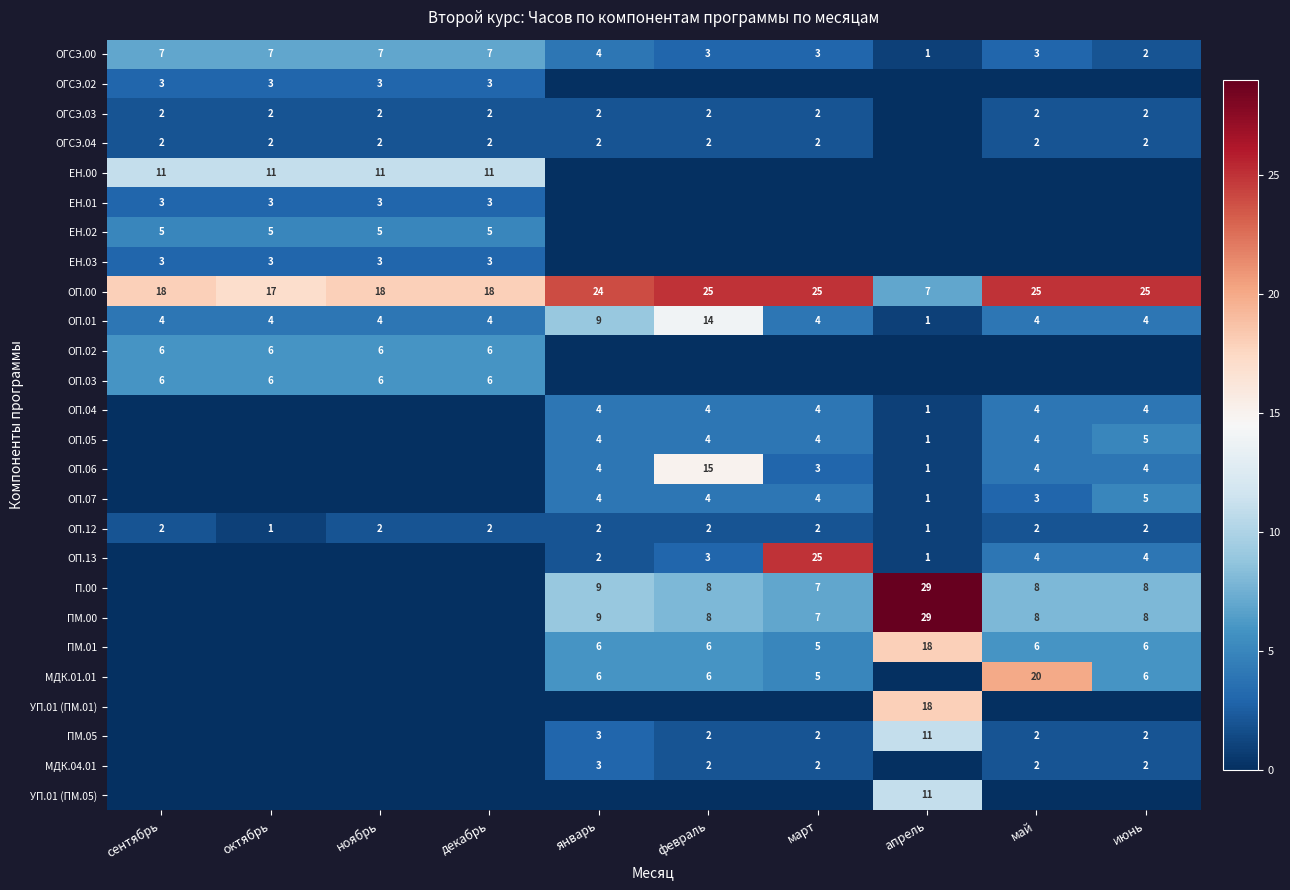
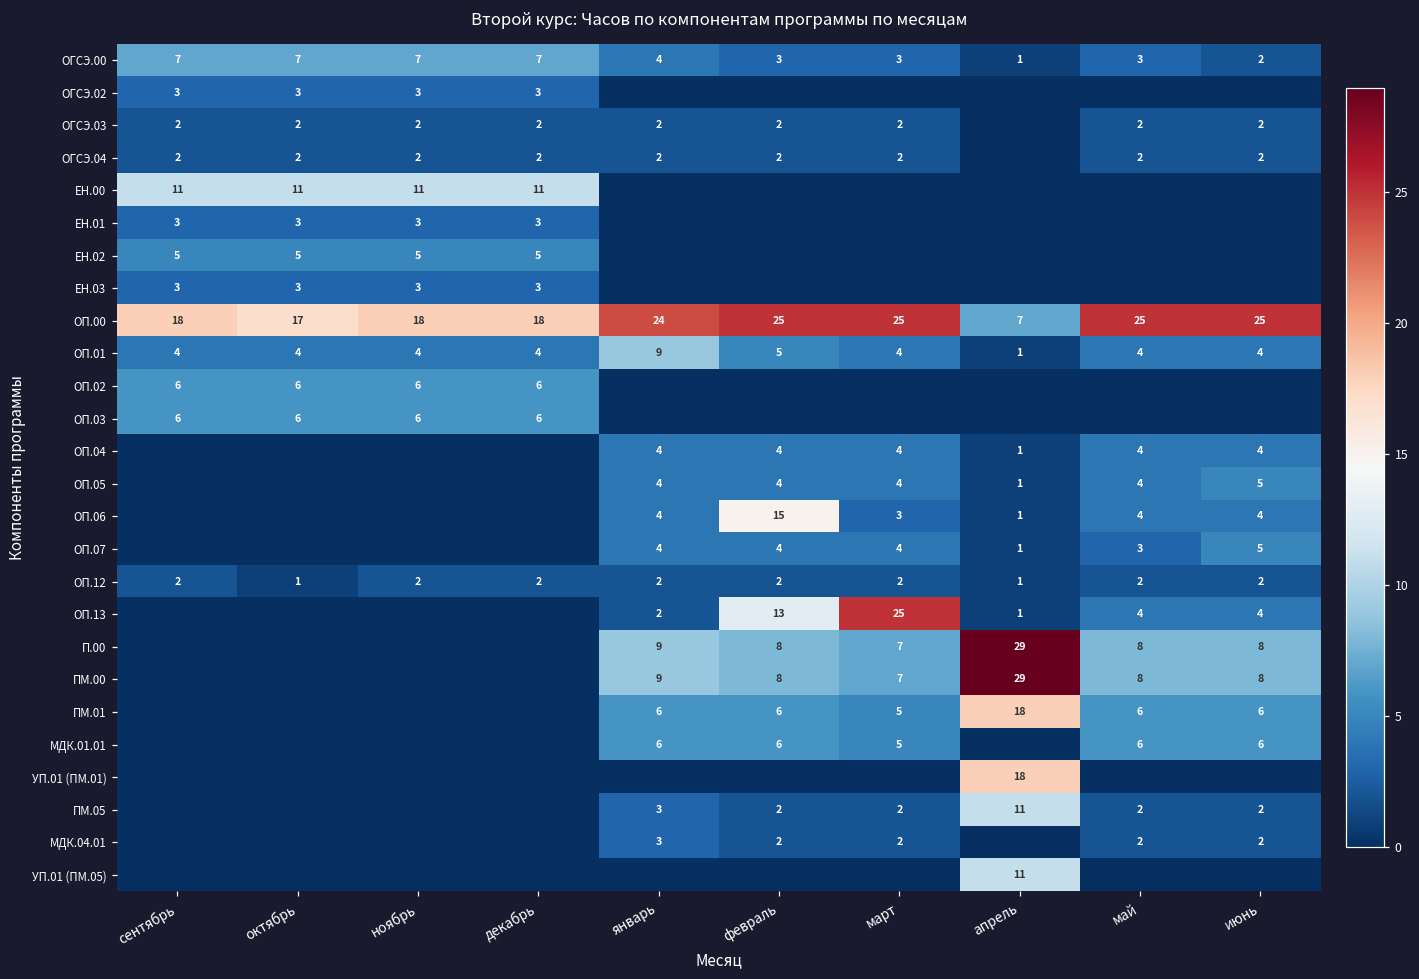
  {
    "ОГСЭ.00": {
      "сентябрь": 7,
      "октябрь": 7,
      "ноябрь": 7,
      "декабрь": 7,
      "январь": 4,
      "февраль": 3,
      "март": 3,
      "апрель": 1,
      "май": 3,
      "июнь": 2
    },
    "ОГСЭ.02": {
      "сентябрь": 3,
      "октябрь": 3,
      "ноябрь": 3,
      "декабрь": 3
    },
    "ОГСЭ.03": {
      "сентябрь": 2,
      "октябрь": 2,
      "ноябрь": 2,
      "декабрь": 2,
      "январь": 2,
      "февраль": 2,
      "март": 2,
      "май": 2,
      "июнь": 2
    },
    "ОГСЭ.04": {
      "сентябрь": 2,
      "октябрь": 2,
      "ноябрь": 2,
      "декабрь": 2,
      "январь": 2,
      "февраль": 2,
      "март": 2,
      "май": 2,
      "июнь": 2
    },
    "ЕН.00": {
      "сентябрь": 11,
      "октябрь": 11,
      "ноябрь": 11,
      "декабрь": 11
    },
    "ЕН.01": {
      "сентябрь": 3,
      "октябрь": 3,
      "ноябрь": 3,
      "декабрь": 3
    },
    "ЕН.02": {
      "сентябрь": 5,
      "октябрь": 5,
      "ноябрь": 5,
      "декабрь": 5
    },
    "ЕН.03": {
      "сентябрь": 3,
      "октябрь": 3,
      "ноябрь": 3,
      "декабрь": 3
    },
    "ОП.00": {
      "сентябрь": 18,
      "октябрь": 17,
      "ноябрь": 18,
      "декабрь": 18,
      "январь": 24,
      "февраль": 25,
      "март": 25,
      "апрель": 7,
      "май": 25,
      "июнь": 25
    },
    "ОП.01": {
      "сентябрь": 4,
      "октябрь": 4,
      "ноябрь": 4,
      "декабрь": 4,
      "январь": 9,
-     "февраль": 14,
+     "февраль": 5,
      "март": 4,
      "апрель": 1,
      "май": 4,
      "июнь": 4
    },
    "ОП.02": {
      "сентябрь": 6,
      "октябрь": 6,
      "ноябрь": 6,
      "декабрь": 6
    },
    "ОП.03": {
      "сентябрь": 6,
      "октябрь": 6,
      "ноябрь": 6,
      "декабрь": 6
    },
    "ОП.04": {
      "январь": 4,
      "февраль": 4,
      "март": 4,
      "апрель": 1,
      "май": 4,
      "июнь": 4
    },
    "ОП.05": {
      "январь": 4,
      "февраль": 4,
      "март": 4,
      "апрель": 1,
      "май": 4,
      "июнь": 5
    },
    "ОП.06": {
      "январь": 4,
      "февраль": 15,
      "март": 3,
      "апрель": 1,
      "май": 4,
      "июнь": 4
    },
    "ОП.07": {
      "январь": 4,
      "февраль": 4,
      "март": 4,
      "апрель": 1,
      "май": 3,
      "июнь": 5
    },
    "ОП.12": {
      "сентябрь": 2,
      "октябрь": 1,
      "ноябрь": 2,
      "декабрь": 2,
      "январь": 2,
      "февраль": 2,
      "март": 2,
      "апрель": 1,
      "май": 2,
      "июнь": 2
    },
    "ОП.13": {
      "январь": 2,
-     "февраль": 3,
+     "февраль": 13,
      "март": 25,
      "апрель": 1,
      "май": 4,
      "июнь": 4
    },
    "П.00": {
      "январь": 9,
      "февраль": 8,
      "март": 7,
      "апрель": 29,
      "май": 8,
      "июнь": 8
    },
    "ПМ.00": {
      "январь": 9,
      "февраль": 8,
      "март": 7,
      "апрель": 29,
      "май": 8,
      "июнь": 8
    },
    "ПМ.01": {
      "январь": 6,
      "февраль": 6,
      "март": 5,
      "апрель": 18,
      "май": 6,
      "июнь": 6
    },
    "МДК.01.01": {
      "январь": 6,
      "февраль": 6,
      "март": 5,
-     "май": 20,
+     "май": 6,
      "июнь": 6
    },
    "УП.01 (ПМ.01)": {
      "апрель": 18
    },
    "ПМ.05": {
      "январь": 3,
      "февраль": 2,
      "март": 2,
      "апрель": 11,
      "май": 2,
      "июнь": 2
    },
    "МДК.04.01": {
      "январь": 3,
      "февраль": 2,
      "март": 2,
      "май": 2,
      "июнь": 2
    },
    "УП.01 (ПМ.05)": {
      "апрель": 11
    }
  }
